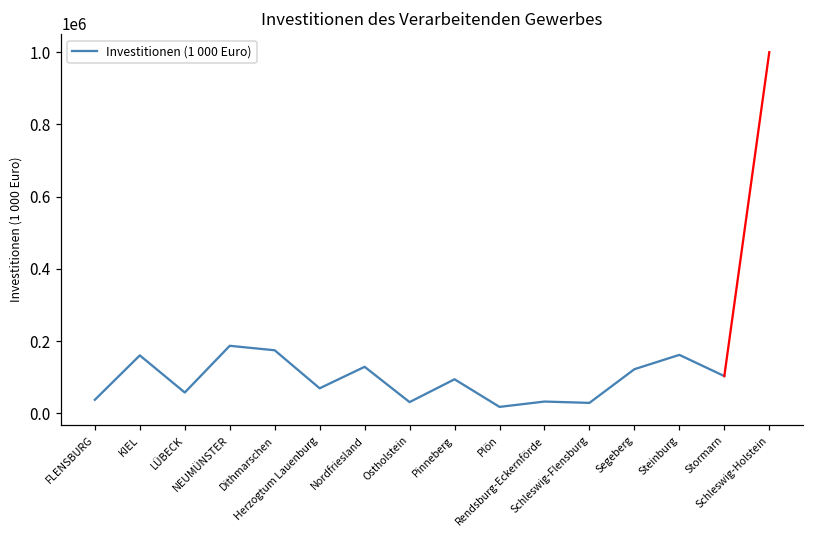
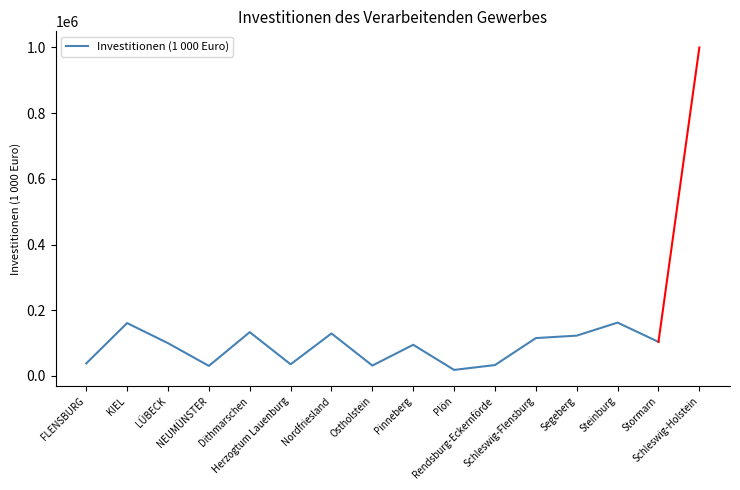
  {
    "Investitionen (1 000 Euro)": {
      "FLENSBURG": 40000,
      "KIEL": 160000,
-     "LÜBECK": 60000,
-     "NEUMÜNSTER": 190000,
-     "Dithmarschen": 170000,
-     "Herzogtum Lauenburg": 70000,
+     "LÜBECK": 100000,
+     "NEUMÜNSTER": 30000,
+     "Dithmarschen": 130000,
+     "Herzogtum Lauenburg": 40000,
      "Nordfriesland": 130000,
      "Ostholstein": 30000,
      "Pinneberg": 90000,
      "Plön": 20000,
      "Rendsburg-Eckernförde": 30000,
-     "Schleswig-Flensburg": 30000,
+     "Schleswig-Flensburg": 120000,
      "Segeberg": 120000,
      "Steinburg": 160000
    }
  }
